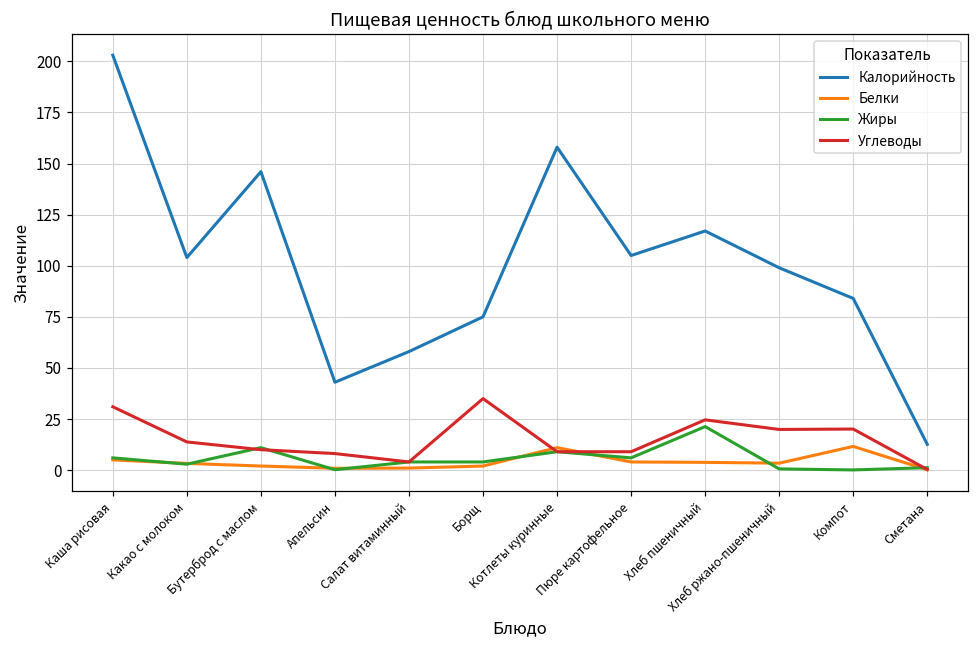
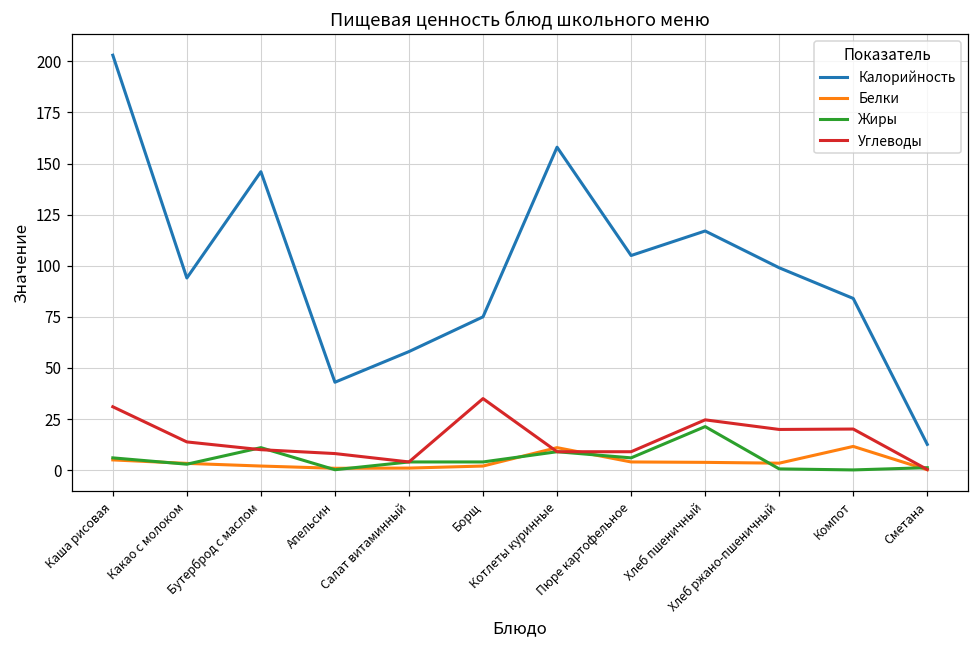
  {
    "Калорийность": {
      "Каша рисовая": 203,
-     "Какао с молоком": 104,
+     "Какао с молоком": 94,
      "Бутерброд с маслом": 146,
      "Апельсин": 43,
      "Салат витаминный": 58,
      "Борщ": 75,
      "Котлеты куринные": 158,
      "Пюре картофельное": 105,
      "Хлеб пшеничный": 117,
      "Хлеб ржано-пшеничный": 99,
      "Компот": 84,
      "Сметана": 13
    },
    "Белки": {
      "Бутерброд с маслом": 2,
      "Салат витаминный": 1,
      "Борщ": 2,
      "Котлеты куринные": 11,
      "Пюре картофельное": 4,
      "Хлеб пшеничный": 4,
      "Хлеб ржано-пшеничный": 3,
      "Компот": 12
    },
    "Жиры": {
      "Борщ": 4,
      "Пюре картофельное": 6,
      "Хлеб пшеничный": 21,
      "Хлеб ржано-пшеничный": 1,
      "Компот": 0
    },
    "Углеводы": {
      "Каша рисовая": 31,
      "Какао с молоком": 14,
      "Апельсин": 8,
      "Борщ": 35,
      "Пюре картофельное": 9,
      "Хлеб пшеничный": 25,
      "Хлеб ржано-пшеничный": 20,
      "Компот": 20
    }
  }
